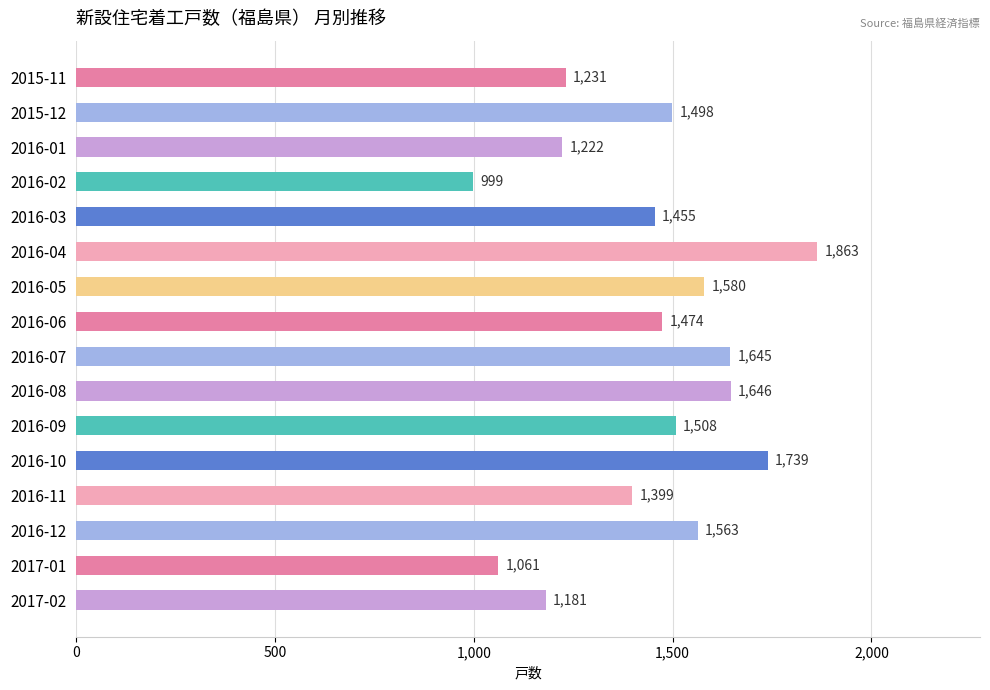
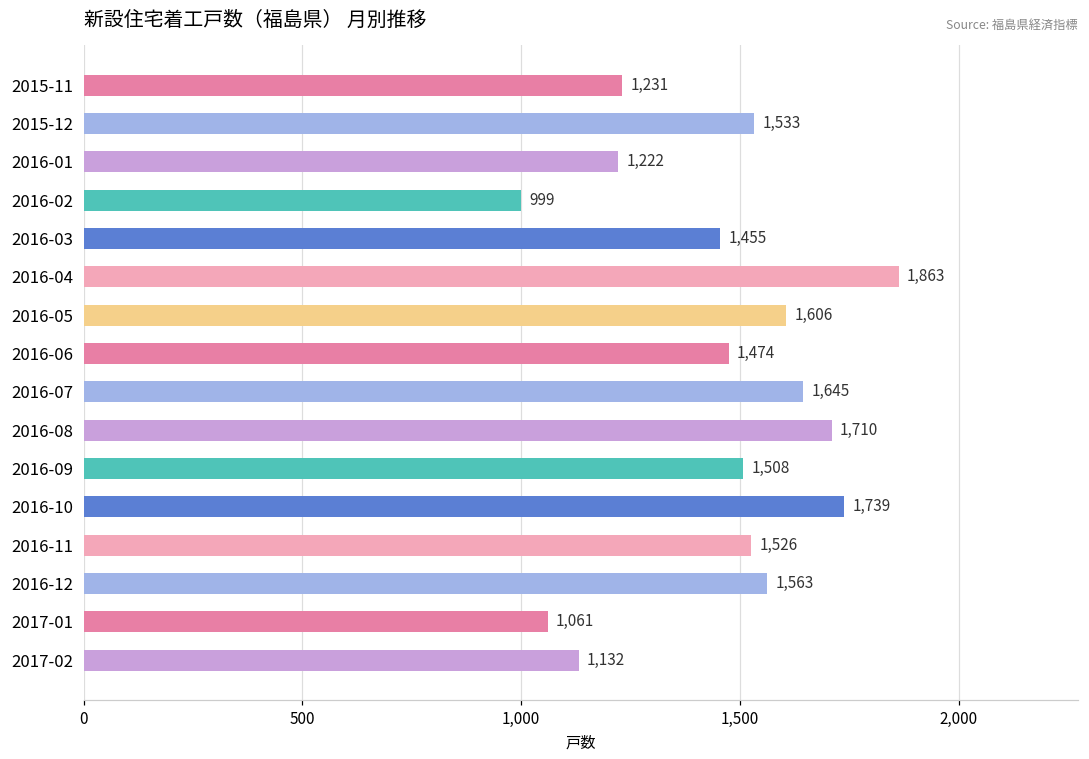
  {
    "2015-11": "1,231",
-   "2015-12": "1,498",
+   "2015-12": "1,533",
    "2016-01": "1,222",
    "2016-02": "999",
    "2016-03": "1,455",
    "2016-04": "1,863",
-   "2016-05": "1,580",
+   "2016-05": "1,606",
    "2016-06": "1,474",
    "2016-07": "1,645",
-   "2016-08": "1,646",
+   "2016-08": "1,710",
    "2016-09": "1,508",
    "2016-10": "1,739",
-   "2016-11": "1,399",
+   "2016-11": "1,526",
    "2016-12": "1,563",
    "2017-01": "1,061",
-   "2017-02": "1,181"
+   "2017-02": "1,132"
  }
